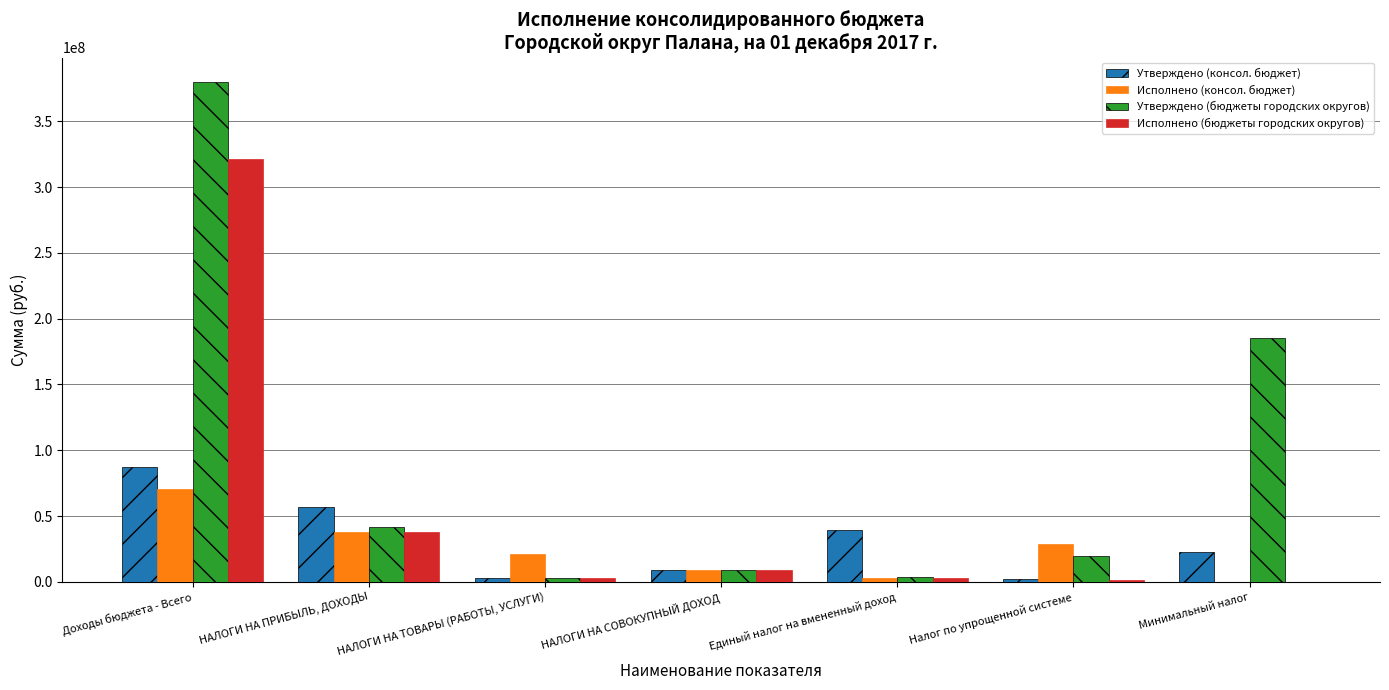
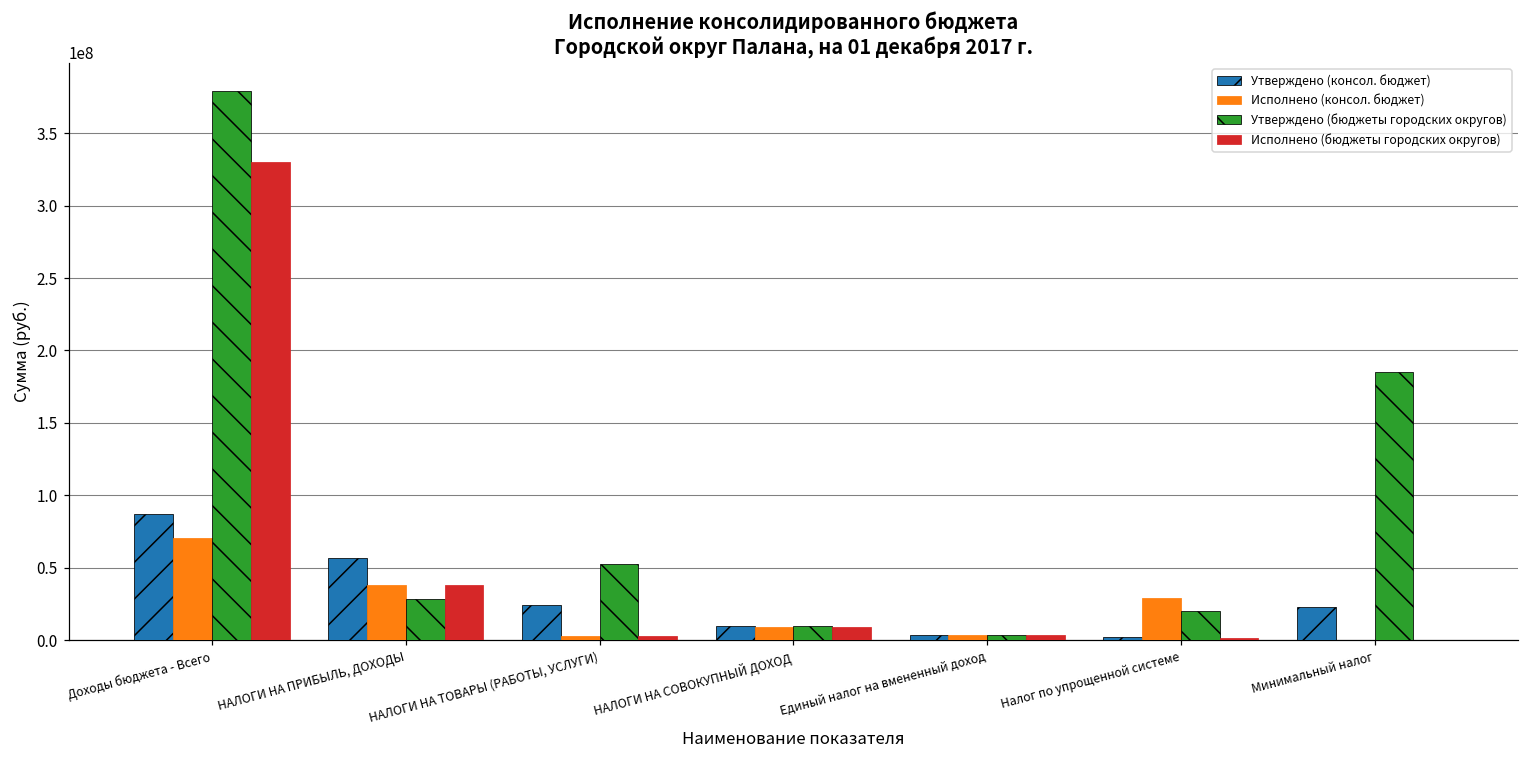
  {
    "Утверждено (консол. бюджет)": {
      "Доходы бюджета - Всего": 87000000,
      "НАЛОГИ НА ПРИБЫЛЬ, ДОХОДЫ": 57000000,
-     "НАЛОГИ НА ТОВАРЫ (РАБОТЫ, УСЛУГИ)": 3000000,
+     "НАЛОГИ НА ТОВАРЫ (РАБОТЫ, УСЛУГИ)": 24000000,
      "НАЛОГИ НА СОВОКУПНЫЙ ДОХОД": 9000000,
-     "Единый налог на вмененный доход": 39000000,
+     "Единый налог на вмененный доход": 4000000,
      "Налог по упрощенной системе": 2000000,
      "Минимальный налог": 23000000
    },
    "Исполнено (консол. бюджет)": {
      "Доходы бюджета - Всего": 70000000,
      "НАЛОГИ НА ПРИБЫЛЬ, ДОХОДЫ": 38000000,
-     "НАЛОГИ НА ТОВАРЫ (РАБОТЫ, УСЛУГИ)": 21000000,
+     "НАЛОГИ НА ТОВАРЫ (РАБОТЫ, УСЛУГИ)": 3000000,
      "НАЛОГИ НА СОВОКУПНЫЙ ДОХОД": 9000000,
      "Единый налог на вмененный доход": 3000000,
      "Налог по упрощенной системе": 29000000,
      "Минимальный налог": 0
    },
    "Утверждено (бюджеты городских округов)": {
      "Доходы бюджета - Всего": 379000000,
-     "НАЛОГИ НА ПРИБЫЛЬ, ДОХОДЫ": 42000000,
-     "НАЛОГИ НА ТОВАРЫ (РАБОТЫ, УСЛУГИ)": 3000000,
+     "НАЛОГИ НА ПРИБЫЛЬ, ДОХОДЫ": 28000000,
+     "НАЛОГИ НА ТОВАРЫ (РАБОТЫ, УСЛУГИ)": 53000000,
      "НАЛОГИ НА СОВОКУПНЫЙ ДОХОД": 9000000,
      "Единый налог на вмененный доход": 4000000,
      "Налог по упрощенной системе": 20000000,
      "Минимальный налог": 185000000
    },
    "Исполнено (бюджеты городских округов)": {
-     "Доходы бюджета - Всего": 321000000,
+     "Доходы бюджета - Всего": 330000000,
      "НАЛОГИ НА ПРИБЫЛЬ, ДОХОДЫ": 38000000,
      "НАЛОГИ НА ТОВАРЫ (РАБОТЫ, УСЛУГИ)": 3000000,
      "НАЛОГИ НА СОВОКУПНЫЙ ДОХОД": 9000000,
      "Единый налог на вмененный доход": 3000000,
      "Минимальный налог": 0
    }
  }
